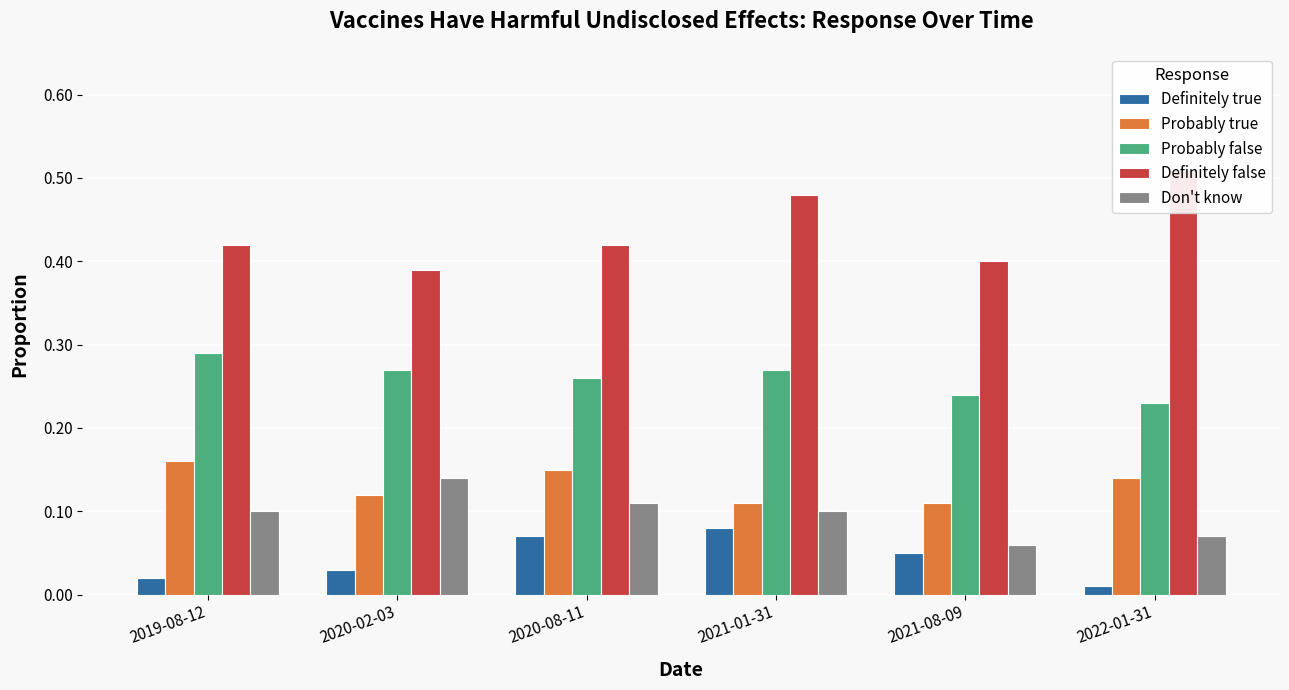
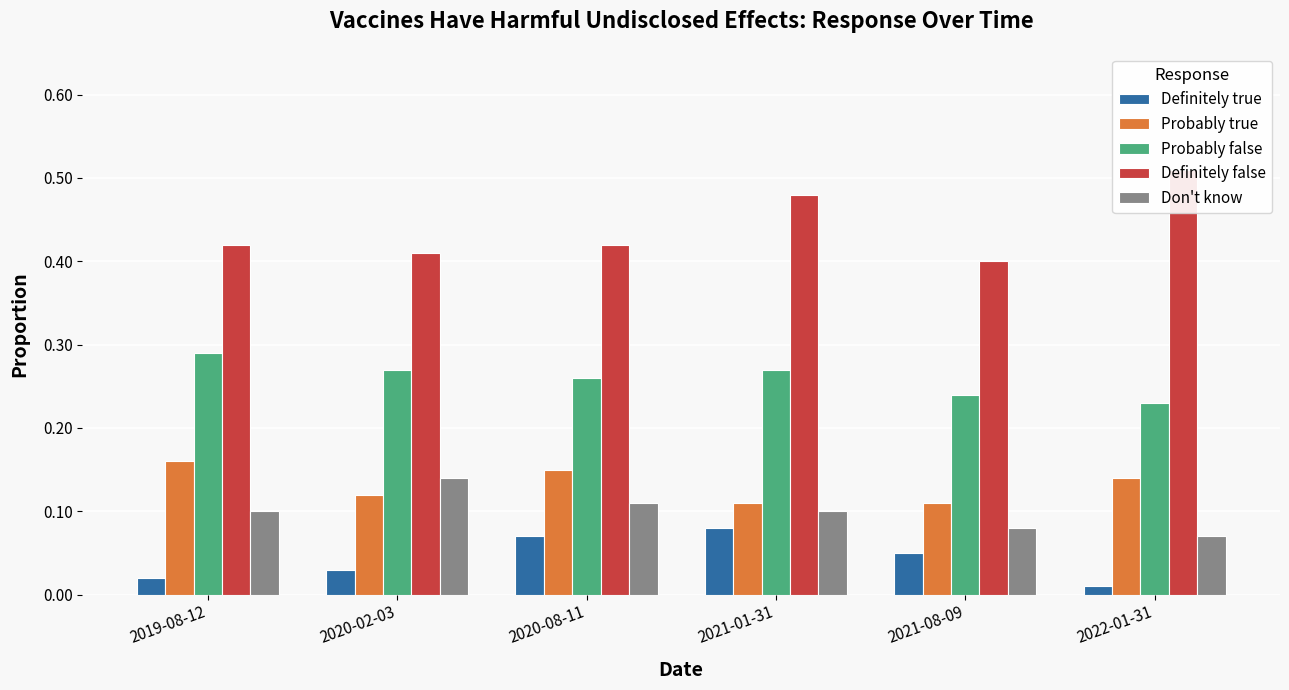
  {
    "Definitely true": {
      "2019-08-12": 0.02,
      "2020-02-03": 0.03,
      "2020-08-11": 0.07,
      "2021-01-31": 0.08,
      "2021-08-09": 0.05,
      "2022-01-31": 0.01
    },
    "Probably true": {
      "2019-08-12": 0.16,
      "2020-02-03": 0.12,
      "2020-08-11": 0.15,
      "2021-01-31": 0.11,
      "2021-08-09": 0.11,
      "2022-01-31": 0.14
    },
    "Probably false": {
      "2019-08-12": 0.29,
      "2020-02-03": 0.27,
      "2020-08-11": 0.26,
      "2021-01-31": 0.27,
      "2021-08-09": 0.24,
      "2022-01-31": 0.23
    },
    "Definitely false": {
      "2019-08-12": 0.42,
-     "2020-02-03": 0.39,
+     "2020-02-03": 0.41,
      "2020-08-11": 0.42,
      "2021-01-31": 0.48,
      "2021-08-09": 0.40
    },
    "Don't know": {
      "2019-08-12": 0.10,
      "2020-02-03": 0.14,
      "2020-08-11": 0.11,
      "2021-01-31": 0.10,
-     "2021-08-09": 0.06,
+     "2021-08-09": 0.08,
      "2022-01-31": 0.07
    }
  }
